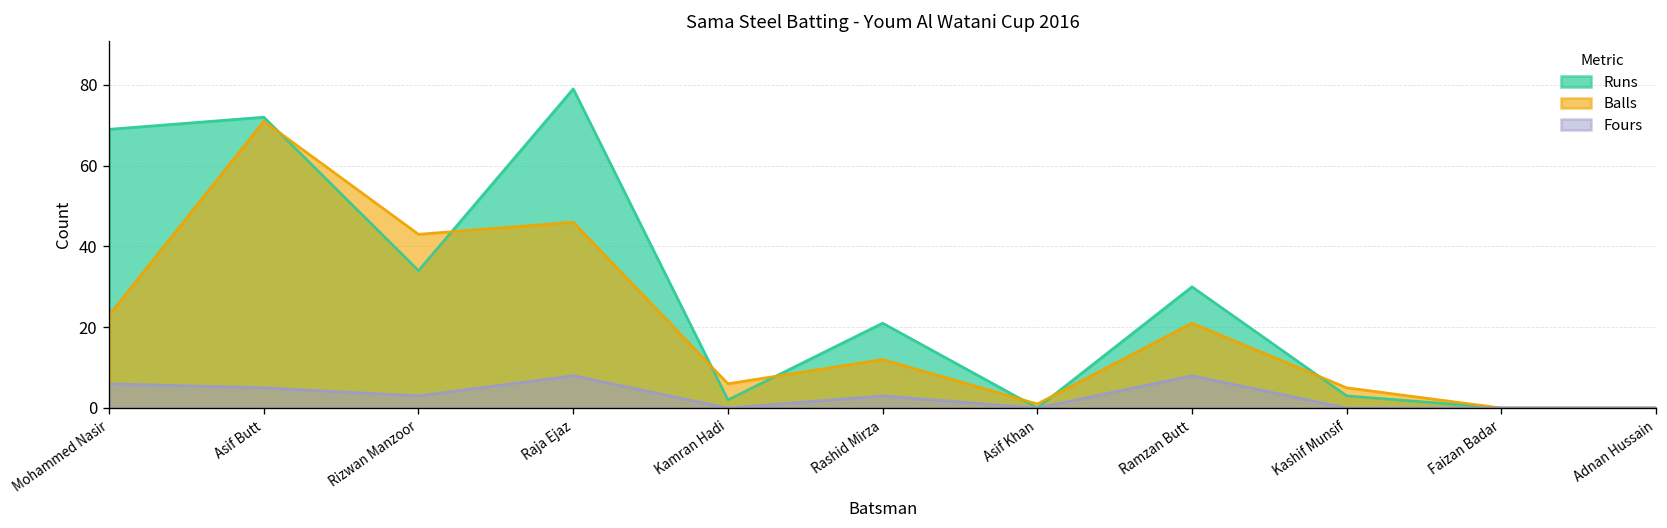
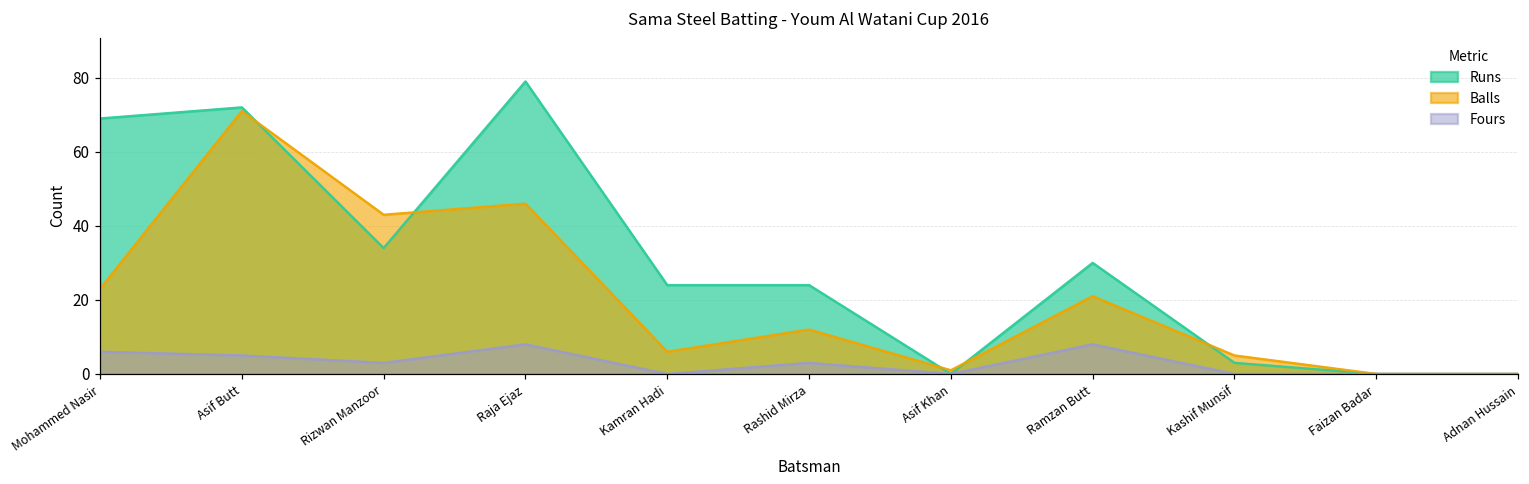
  {
    "Runs": {
      "Mohammed Nasir": 69,
      "Asif Butt": 72,
      "Rizwan Manzoor": 34,
      "Raja Ejaz": 79,
-     "Kamran Hadi": 2,
-     "Rashid Mirza": 21,
+     "Kamran Hadi": 24,
+     "Rashid Mirza": 24,
      "Ramzan Butt": 30,
      "Kashif Munsif": 3
    },
    "Balls": {
      "Mohammed Nasir": 23,
      "Asif Butt": 71,
      "Rizwan Manzoor": 43,
      "Raja Ejaz": 46,
      "Kamran Hadi": 6,
      "Rashid Mirza": 12,
      "Asif Khan": 1,
      "Ramzan Butt": 21,
      "Kashif Munsif": 5
    },
    "Fours": {
      "Mohammed Nasir": 6,
      "Asif Butt": 5,
      "Rizwan Manzoor": 3,
      "Raja Ejaz": 8,
      "Kamran Hadi": 0,
      "Rashid Mirza": 3,
      "Ramzan Butt": 8,
      "Kashif Munsif": 0
    }
  }
